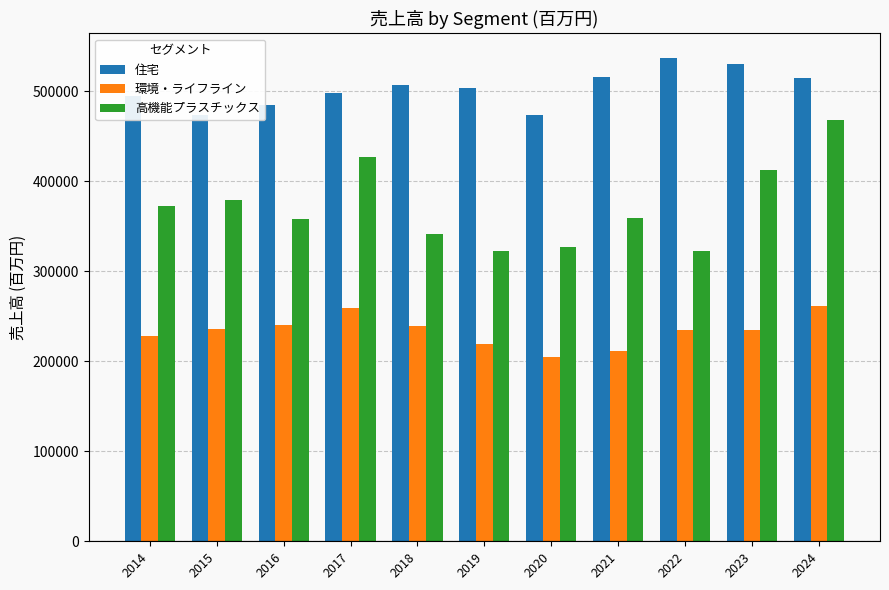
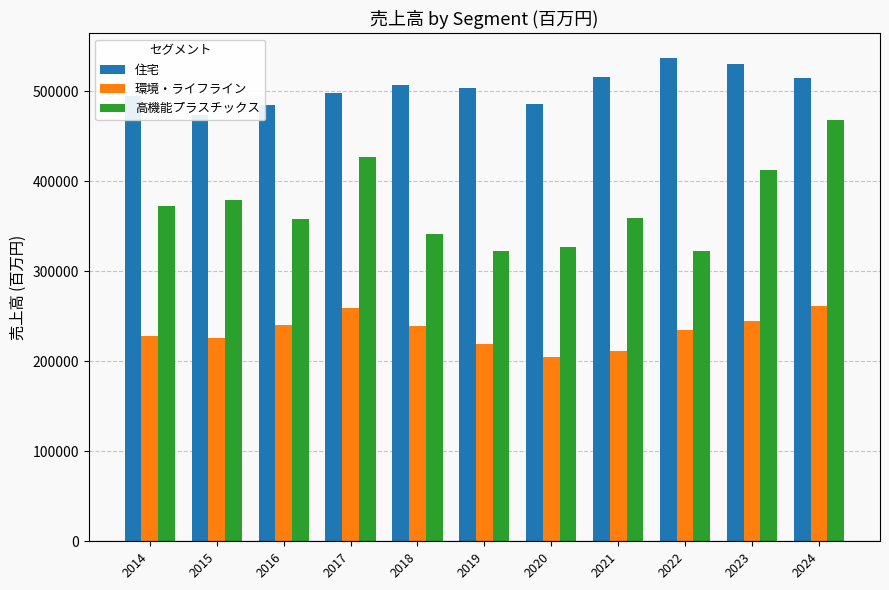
  {
    "住宅": {
      "2016": 480000,
      "2017": 500000,
      "2018": 510000,
      "2019": 500000,
-     "2020": 470000,
+     "2020": 490000,
      "2021": 520000,
      "2022": 540000,
      "2023": 530000,
      "2024": 520000
    },
    "環境・ライフライン": {
      "2014": 230000,
-     "2015": 240000,
+     "2015": 230000,
      "2016": 240000,
      "2017": 260000,
      "2018": 240000,
      "2019": 220000,
      "2020": 200000,
      "2021": 210000,
      "2022": 230000,
-     "2023": 230000,
+     "2023": 240000,
      "2024": 260000
    },
    "高機能プラスチックス": {
      "2014": 370000,
      "2015": 380000,
      "2016": 360000,
      "2017": 430000,
      "2018": 340000,
      "2019": 320000,
      "2020": 330000,
      "2021": 360000,
      "2022": 320000,
      "2023": 410000,
      "2024": 470000
    }
  }
